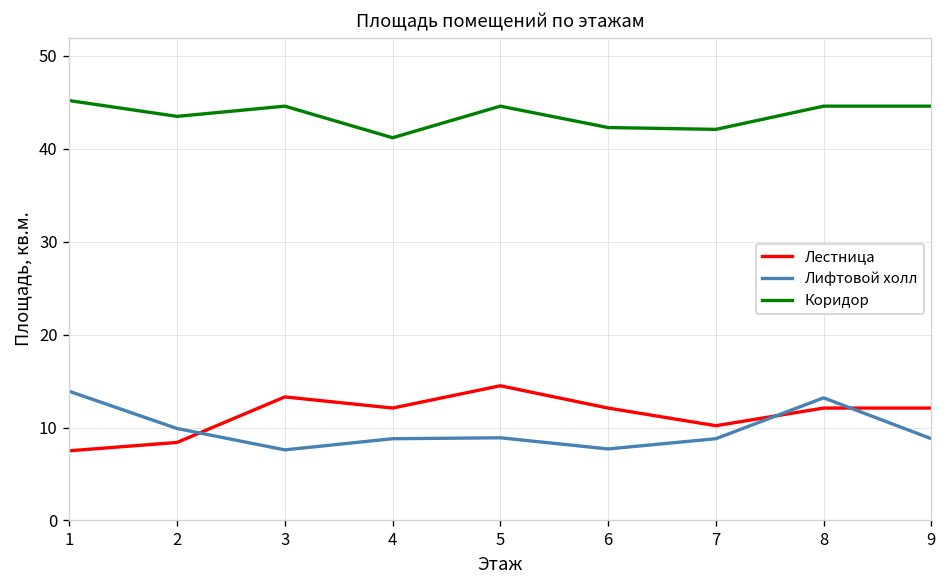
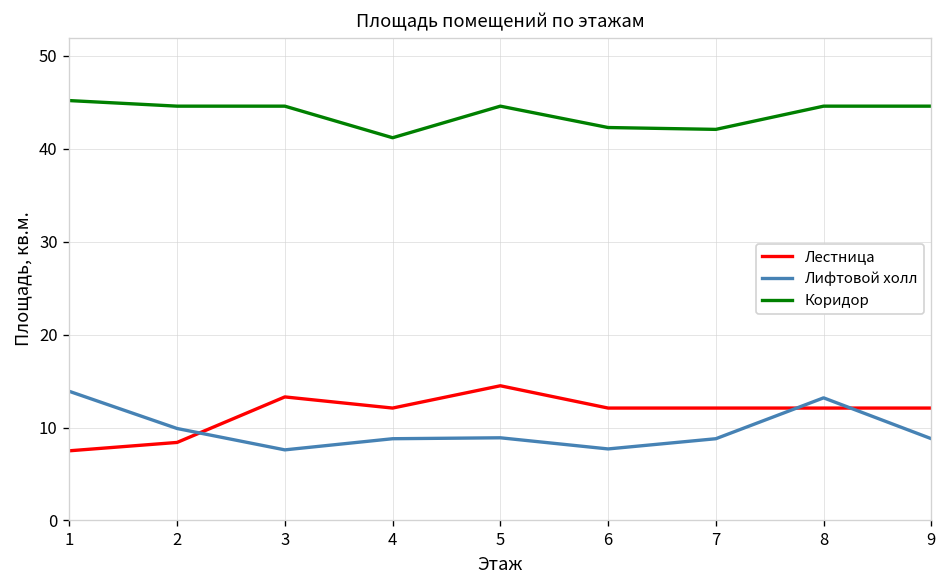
  {
    "Лестница": {
      "1": 8,
      "2": 8,
      "3": 13,
      "4": 12,
      "5": 15,
      "6": 12,
-     "7": 10,
+     "7": 12,
      "8": 12,
      "9": 12
    },
    "Лифтовой холл": {
      "1": 14,
      "2": 10,
      "3": 8,
      "4": 9,
      "5": 9,
      "6": 8,
      "7": 9,
      "8": 13,
      "9": 9
    },
    "Коридор": {
      "1": 45,
-     "2": 44,
+     "2": 45,
      "3": 45,
      "4": 41,
      "5": 45,
      "6": 42,
      "7": 42,
      "8": 45,
      "9": 45
    }
  }
